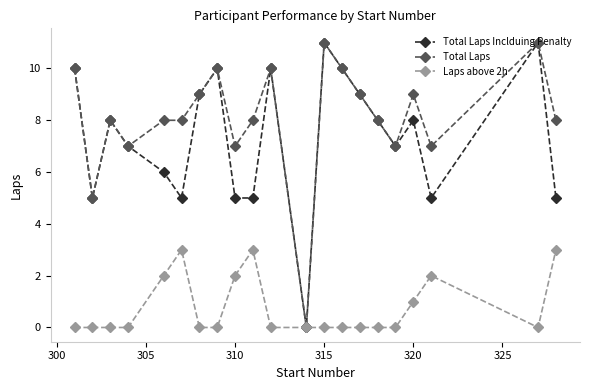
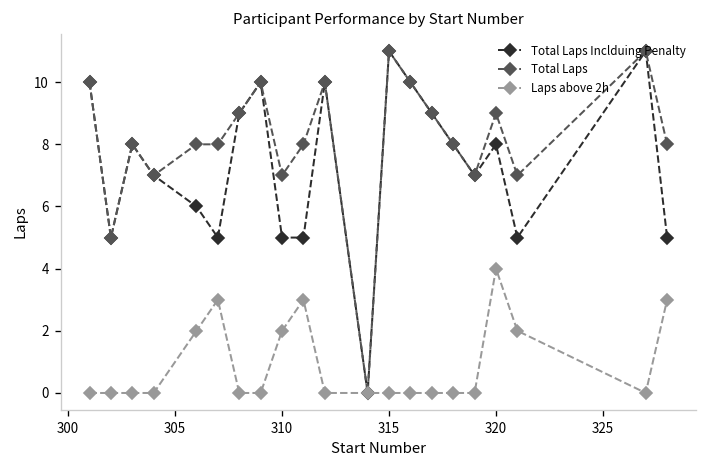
  {
    "Total Laps Inclduing Penalty": {
      "310": 5,
      "320": 8
    },
    "Total Laps": {
      "310": 7,
      "320": 9
    },
    "Laps above 2h": {
      "310": 2,
      "315": 0,
-     "320": 1
+     "320": 4
    }
  }
